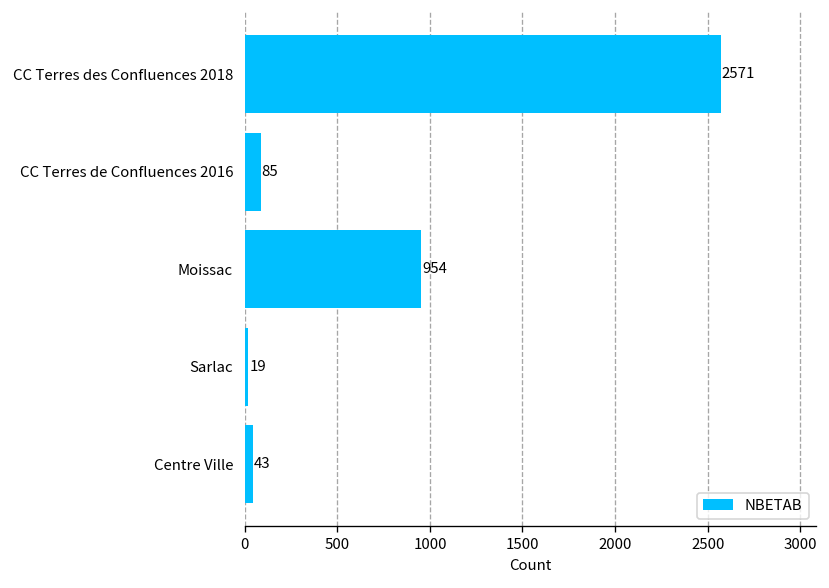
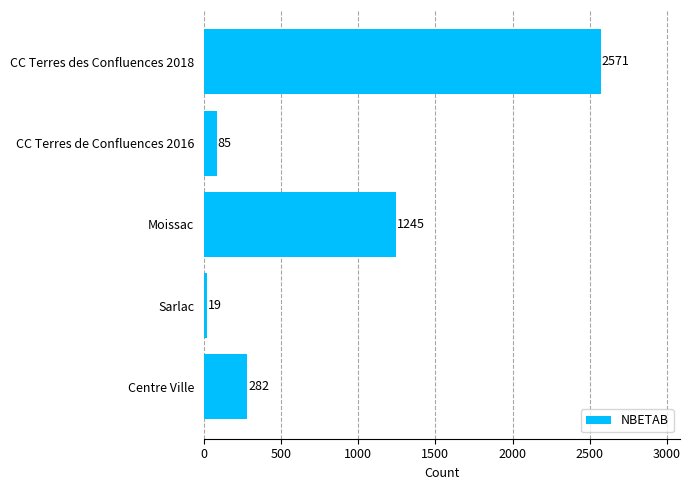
  {
    "CC Terres des Confluences 2018": 2571,
    "CC Terres de Confluences 2016": 85,
-   "Moissac": 954,
+   "Moissac": 1245,
    "Sarlac": 19,
-   "Centre Ville": 43
+   "Centre Ville": 282
  }
